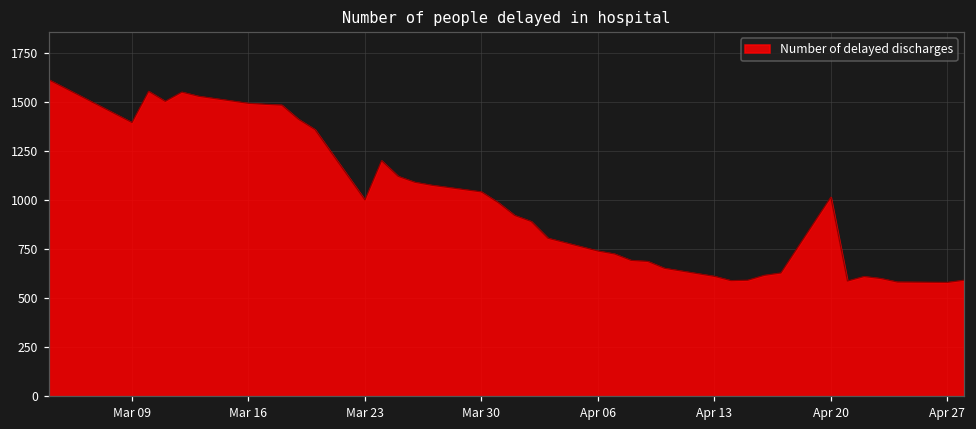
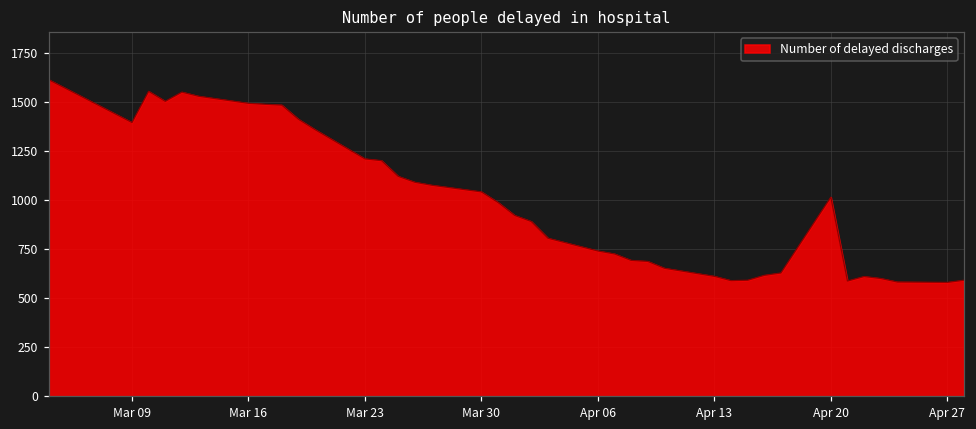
  {
    "Mar 09": 1390,
    "Mar 16": 1490,
-   "Mar 23": 1000,
+   "Mar 23": 1210,
    "Mar 30": 1040,
    "Apr 06": 740,
    "Apr 13": 610,
    "Apr 20": 1010,
    "Apr 27": 580
  }
